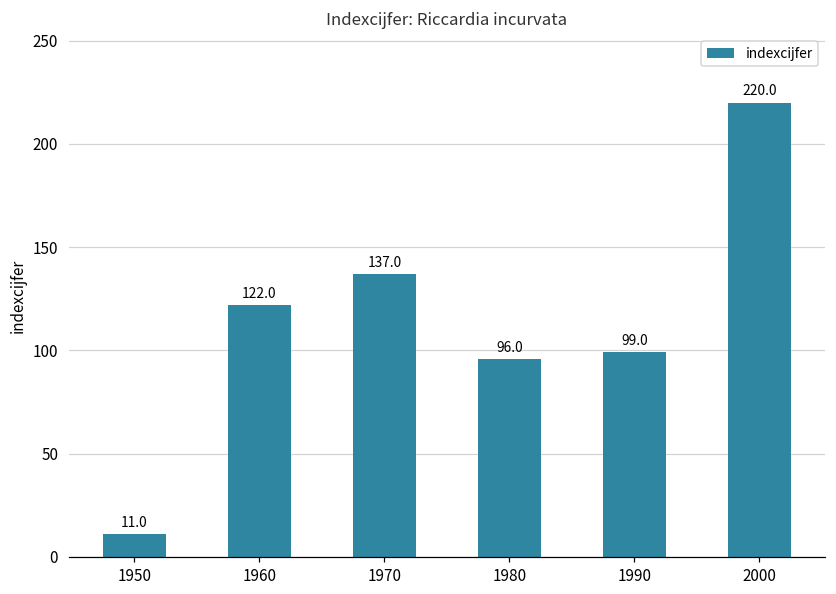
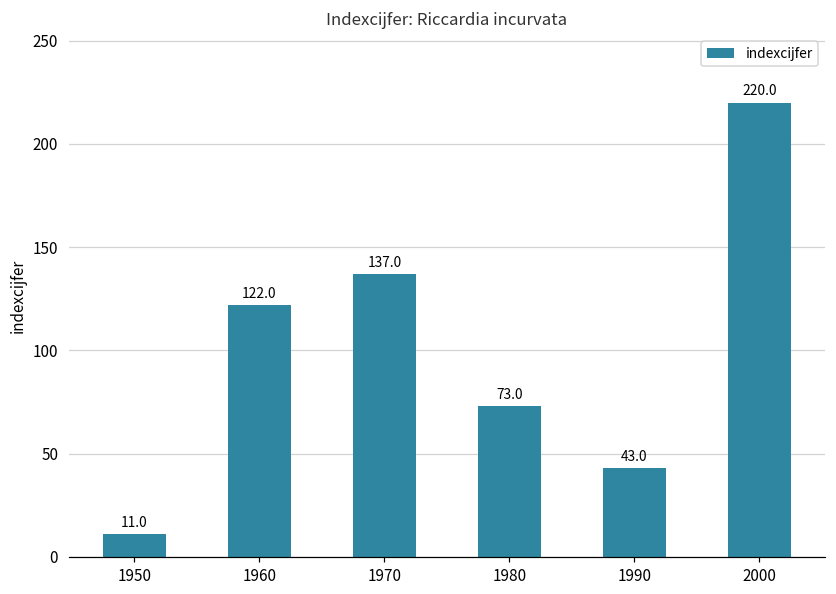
  {
    "1950": 11.0,
    "1960": 122.0,
    "1970": 137.0,
-   "1980": 96.0,
-   "1990": 99.0,
+   "1980": 73.0,
+   "1990": 43.0,
    "2000": 220.0
  }
